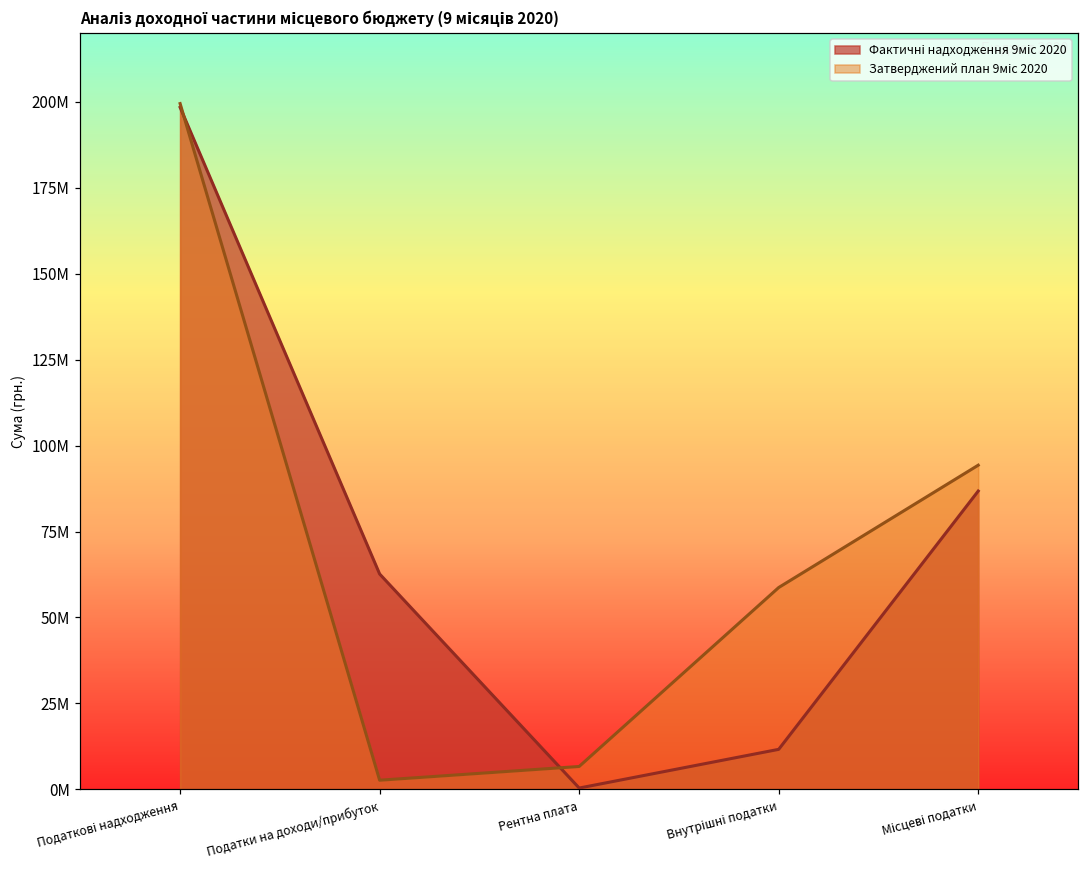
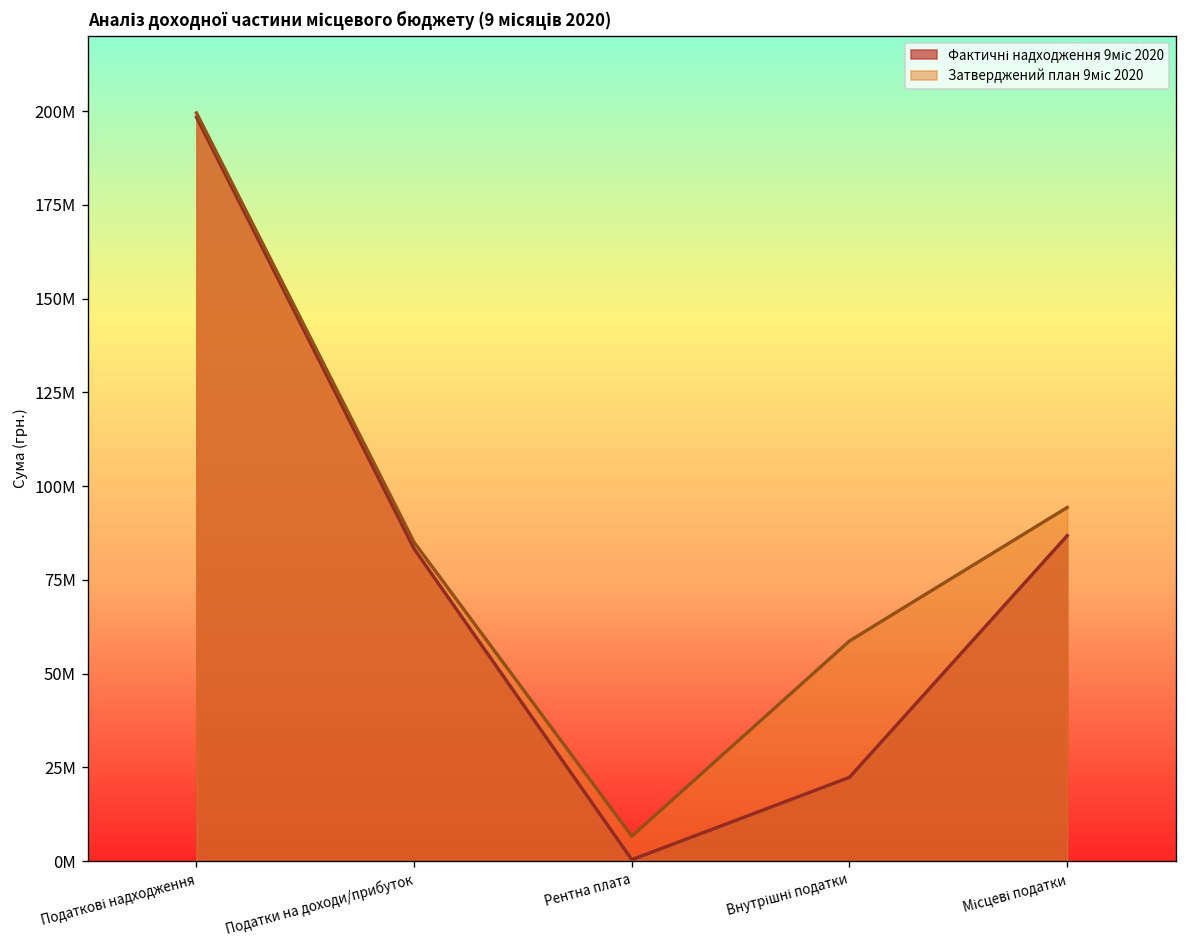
  {
    "Фактичні надходження 9міс 2020": {
      "Податкові надходження": 198000000,
-     "Податки на доходи/прибуток": 63000000,
+     "Податки на доходи/прибуток": 83000000,
      "Рентна плата": 0,
-     "Внутрішні податки": 12000000,
+     "Внутрішні податки": 22000000,
      "Місцеві податки": 87000000
    },
    "Затверджений план 9міс 2020": {
      "Податкові надходження": 200000000,
-     "Податки на доходи/прибуток": 3000000,
+     "Податки на доходи/прибуток": 85000000,
      "Рентна плата": 7000000,
      "Внутрішні податки": 59000000,
      "Місцеві податки": 94000000
    }
  }
